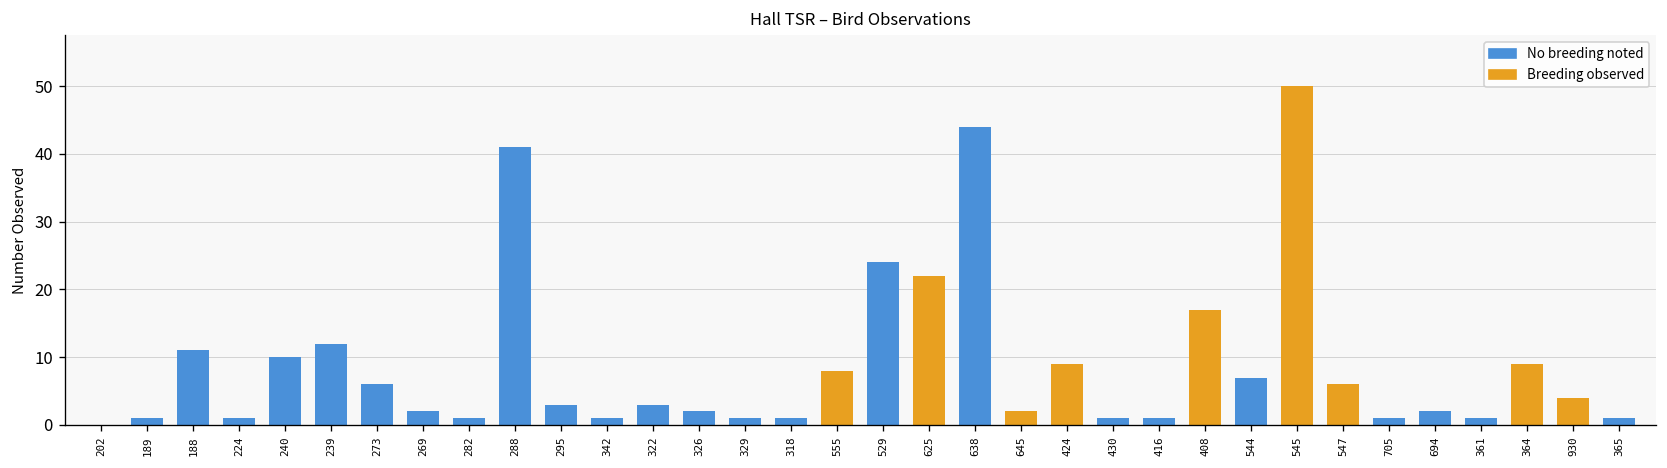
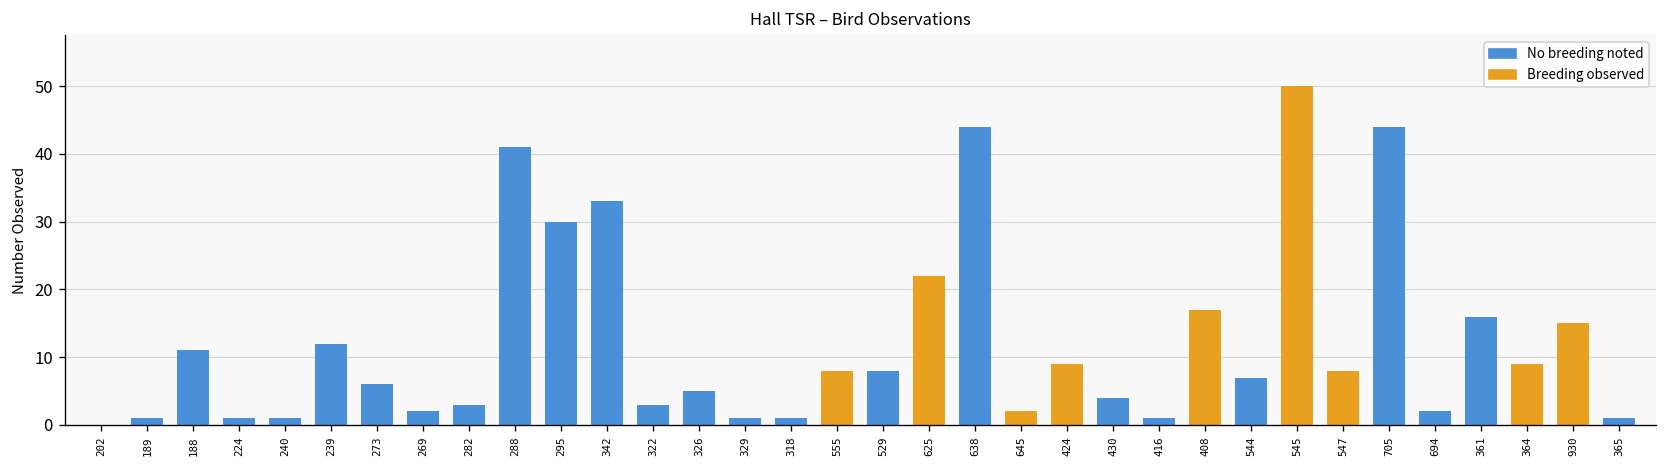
  {
    "202": 0,
    "189": 1,
    "188": 11,
    "224": 1,
-   "240": 10,
+   "240": 1,
    "239": 12,
    "273": 6,
    "269": 2,
-   "282": 1,
+   "282": 3,
    "288": 41,
-   "295": 3,
-   "342": 1,
+   "295": 30,
+   "342": 33,
    "322": 3,
-   "326": 2,
+   "326": 5,
    "329": 1,
    "318": 1,
    "555": 8,
-   "529": 24,
+   "529": 8,
    "625": 22,
    "638": 44,
    "645": 2,
    "424": 9,
-   "430": 1,
+   "430": 4,
    "416": 1,
    "408": 17,
    "544": 7,
    "545": 50,
-   "547": 6,
-   "705": 1,
+   "547": 8,
+   "705": 44,
    "694": 2,
-   "361": 1,
+   "361": 16,
    "364": 9,
-   "930": 4,
+   "930": 15,
    "365": 1
  }
